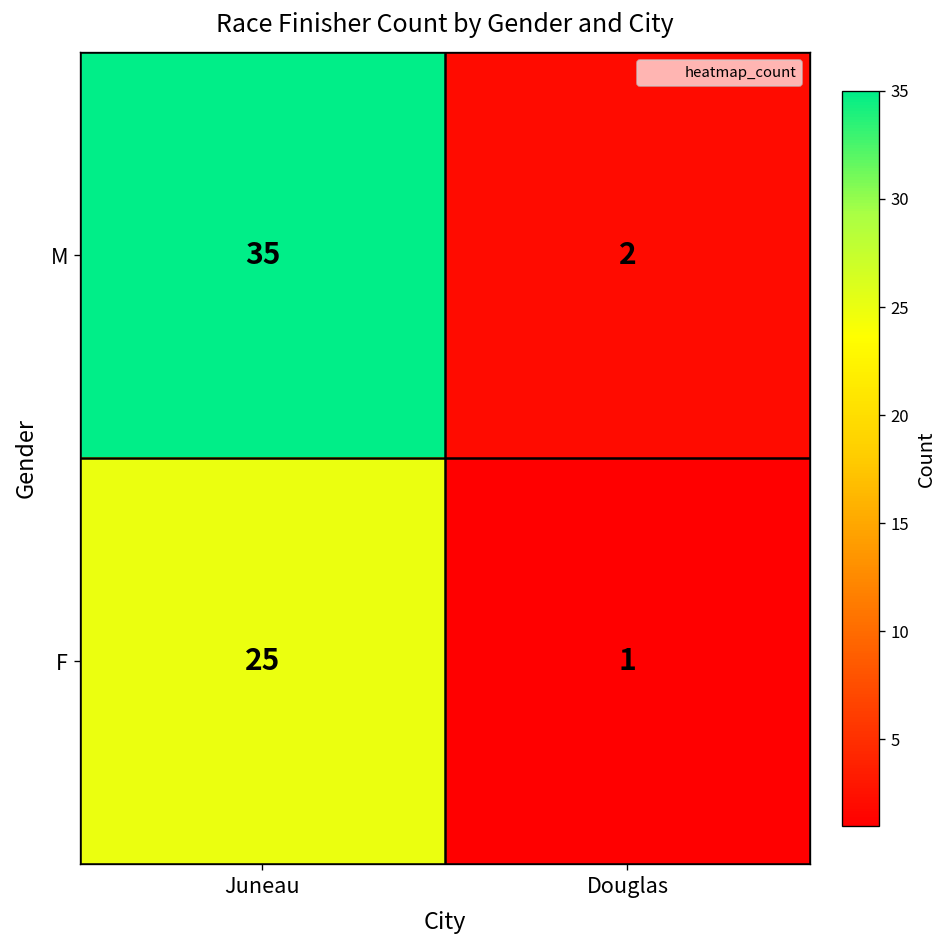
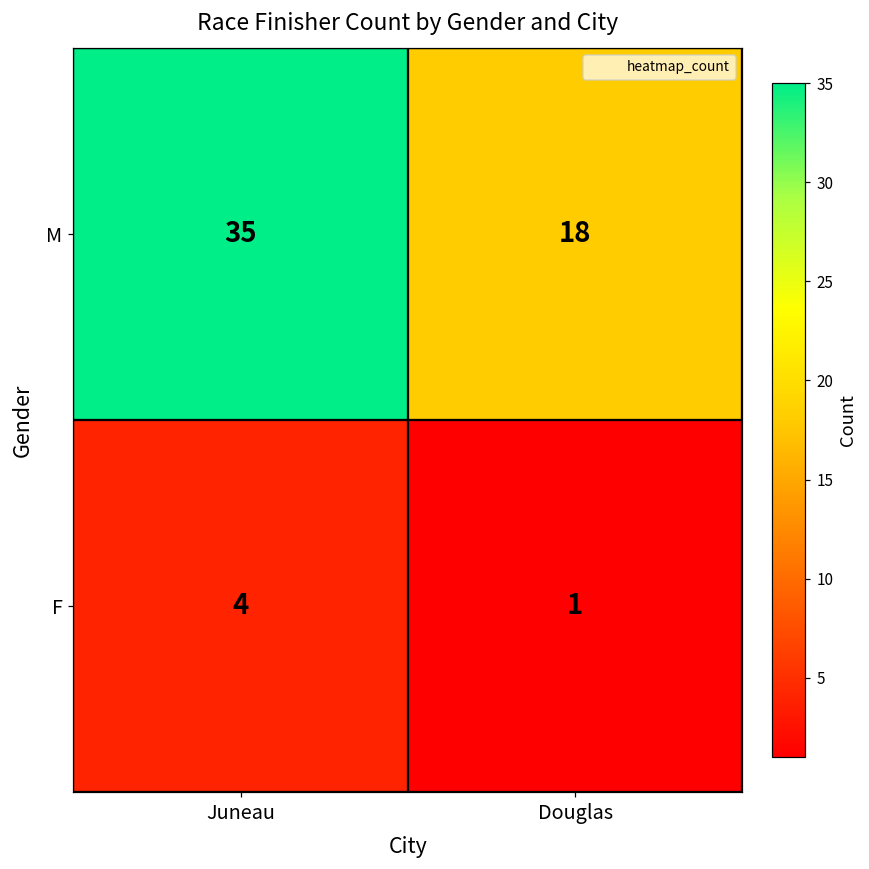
  {
    "M": {
      "Juneau": 35,
-     "Douglas": 2
+     "Douglas": 18
    },
    "F": {
-     "Juneau": 25,
+     "Juneau": 4,
      "Douglas": 1
    }
  }
